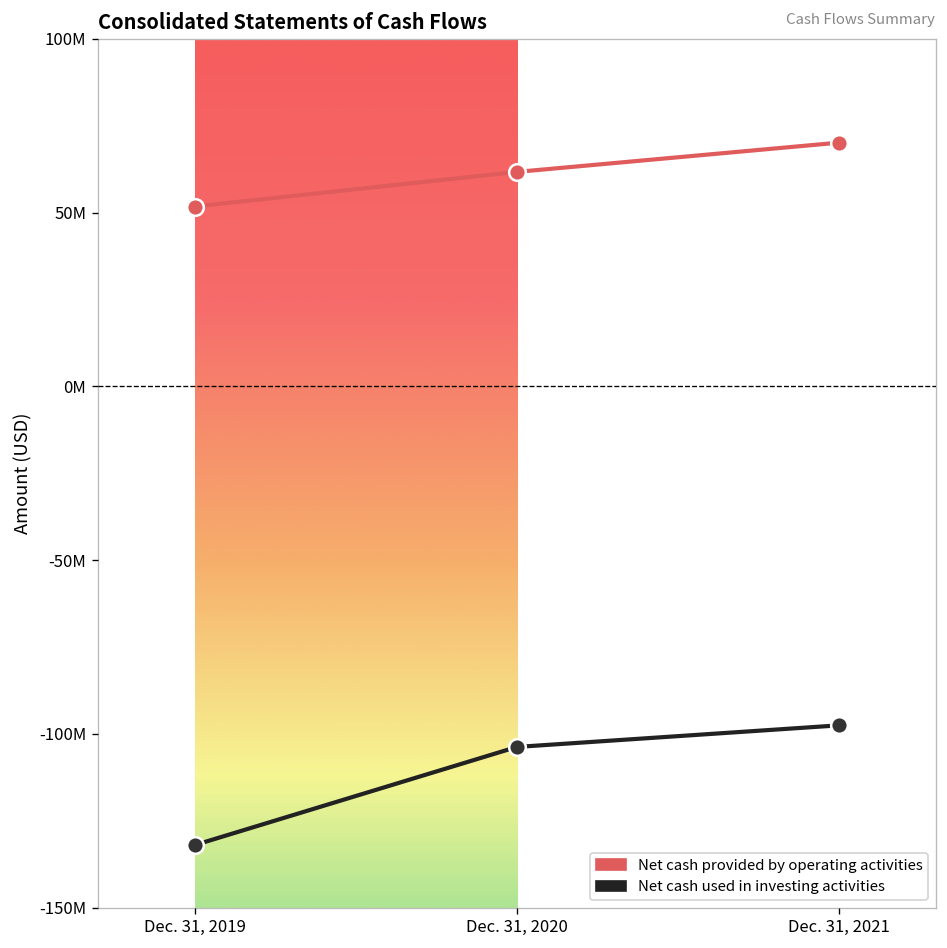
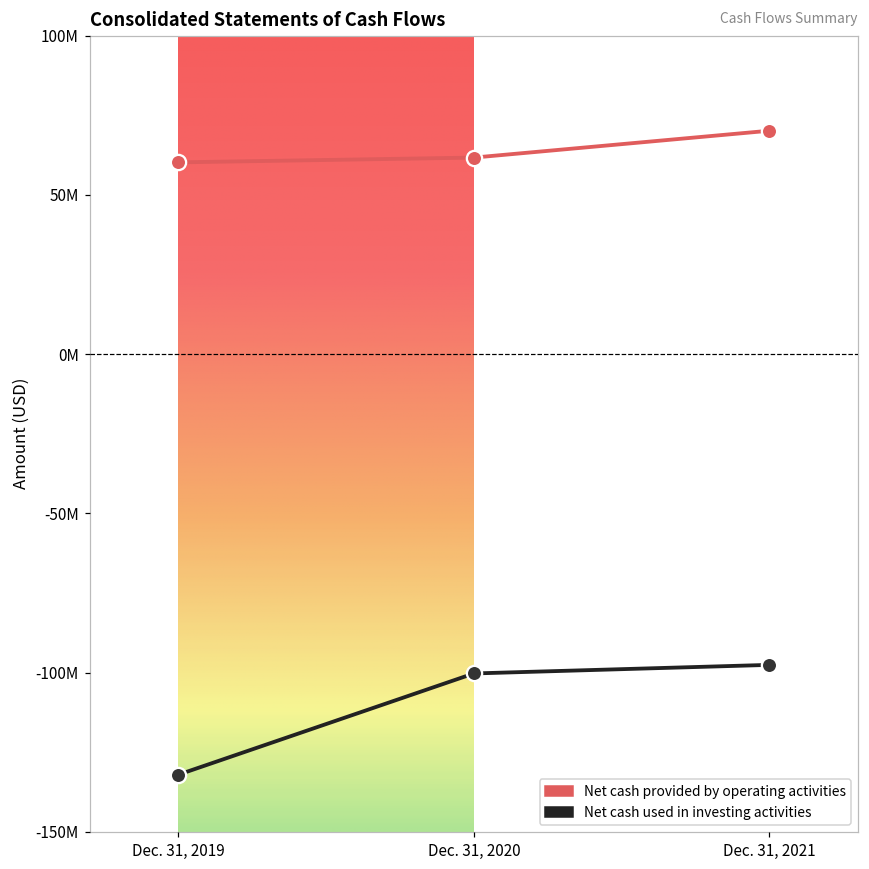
  {
    "Net cash provided by operating activities": {
-     "Dec. 31, 2019": 52000000,
+     "Dec. 31, 2019": 60000000,
      "Dec. 31, 2020": 62000000,
      "Dec. 31, 2021": 70000000
    },
    "Net cash used in investing activities": {
      "Dec. 31, 2019": -132000000,
-     "Dec. 31, 2020": -104000000,
+     "Dec. 31, 2020": -100000000,
      "Dec. 31, 2021": -98000000
    }
  }
